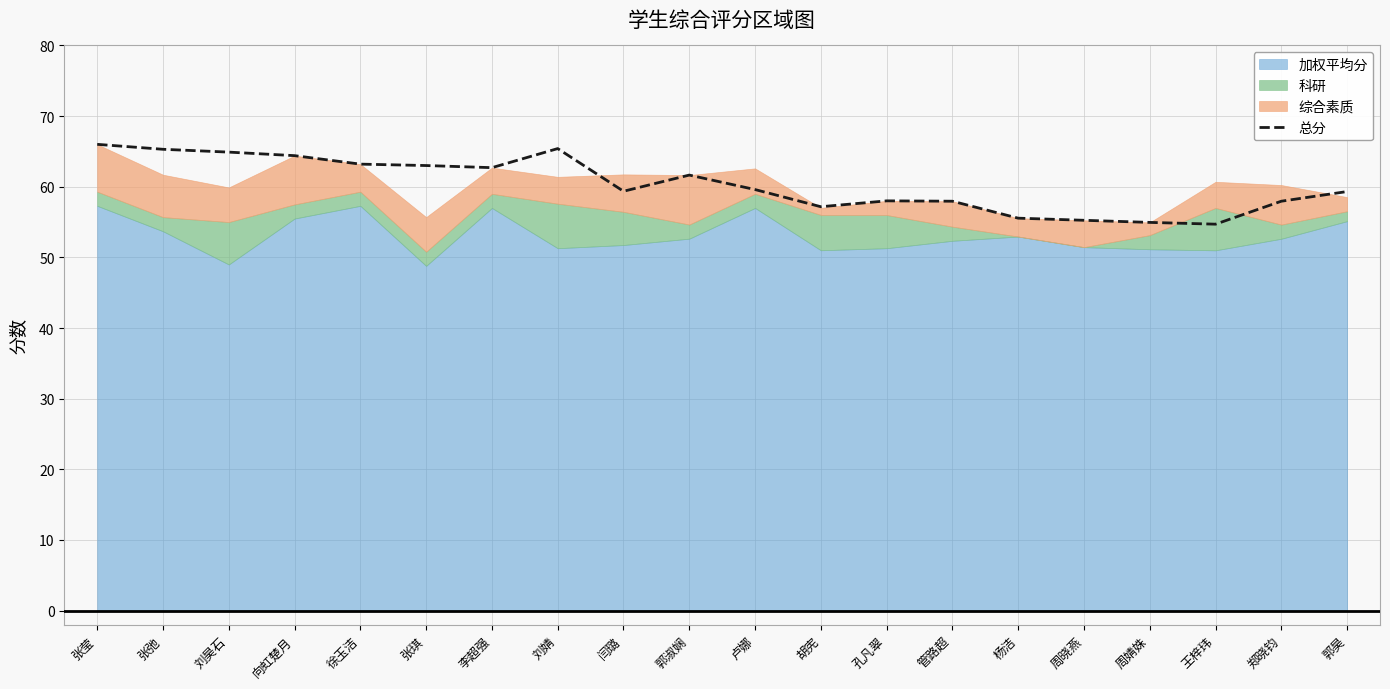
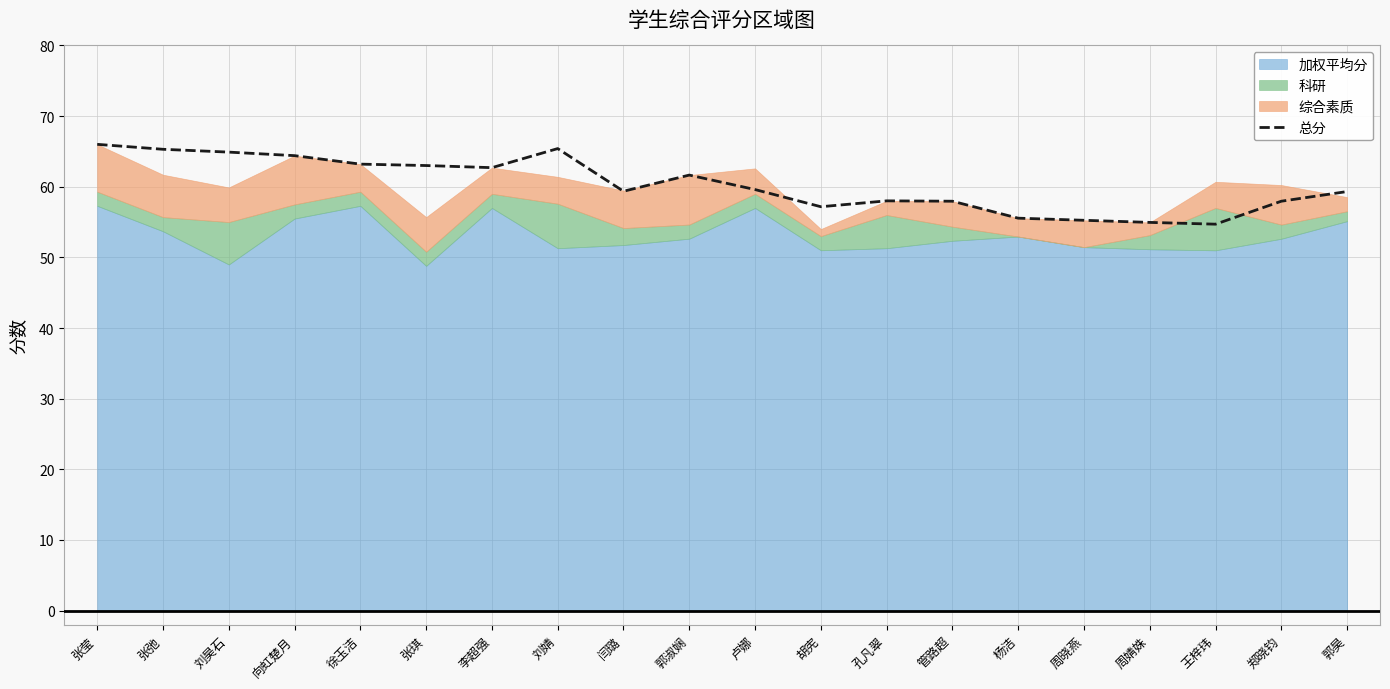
  {
    "加权平均分": {
      "张莹": 57,
      "张弛": 54,
      "刘昊石": 49,
      "向虹楚月": 56,
      "徐玉洁": 57,
      "张琪": 49,
      "李超强": 57,
      "刘婧": 51,
      "闫璐": 52,
      "郭淑娴": 53,
      "卢娜": 57,
      "胡宪": 51,
      "孔凡翠": 51,
      "管路超": 52,
      "周婧姝": 51,
      "王梓玮": 51,
      "郑晓钧": 53,
      "郭昊": 55
    },
    "总分": {
      "张弛": 65,
      "刘昊石": 65,
      "张琪": 63,
      "刘婧": 65,
      "卢娜": 60,
      "王梓玮": 55,
      "郑晓钧": 58,
      "郭昊": 59
    },
    "科研": {
      "张莹": 2,
      "张弛": 2,
      "刘昊石": 6,
      "向虹楚月": 2,
      "徐玉洁": 2,
      "张琪": 2,
      "李超强": 2,
      "刘婧": 6,
-     "闫璐": 5,
+     "闫璐": 2,
      "郭淑娴": 2,
      "卢娜": 2,
-     "胡宪": 5,
+     "胡宪": 2,
      "孔凡翠": 5,
      "管路超": 2,
      "周婧姝": 2,
      "王梓玮": 6,
      "郑晓钧": 2,
      "郭昊": 1
    },
    "综合素质": {
      "张弛": 6,
      "刘昊石": 5,
      "张琪": 5,
      "刘婧": 4,
      "卢娜": 4,
      "王梓玮": 4,
      "郑晓钧": 6,
      "郭昊": 2
    }
  }
